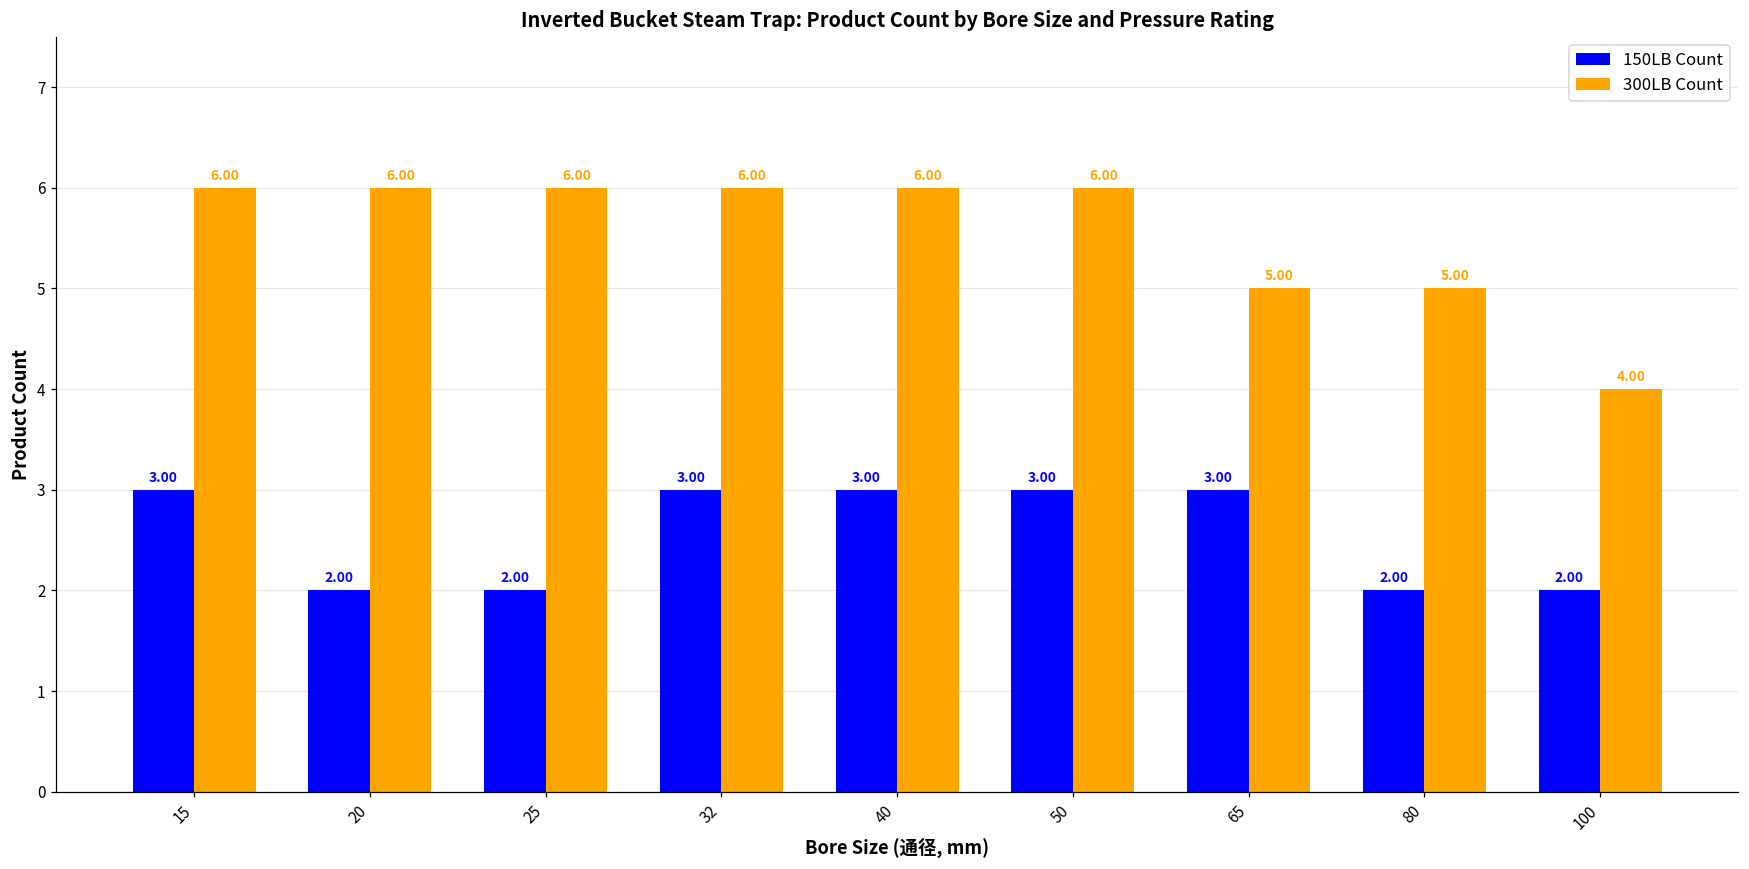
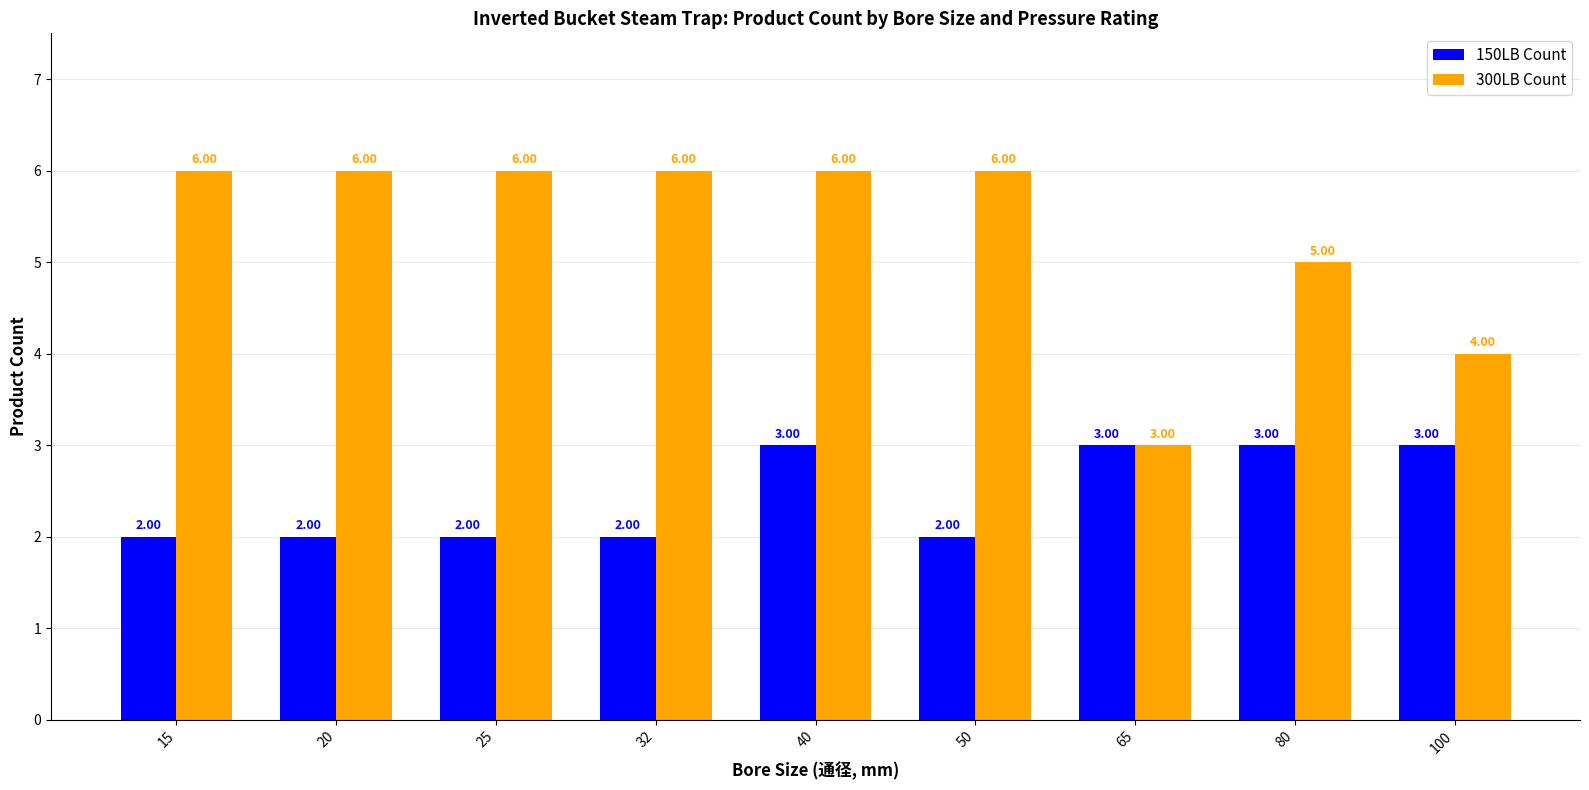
  {
    "150LB Count": {
-     "15": 3.00,
+     "15": 2.00,
      "20": 2.00,
      "25": 2.00,
-     "32": 3.00,
+     "32": 2.00,
      "40": 3.00,
-     "50": 3.00,
+     "50": 2.00,
      "65": 3.00,
-     "80": 2.00,
-     "100": 2.00
+     "80": 3.00,
+     "100": 3.00
    },
    "300LB Count": {
      "15": 6.00,
      "20": 6.00,
      "25": 6.00,
      "32": 6.00,
      "40": 6.00,
      "50": 6.00,
-     "65": 5.00,
+     "65": 3.00,
      "80": 5.00,
      "100": 4.00
    }
  }
